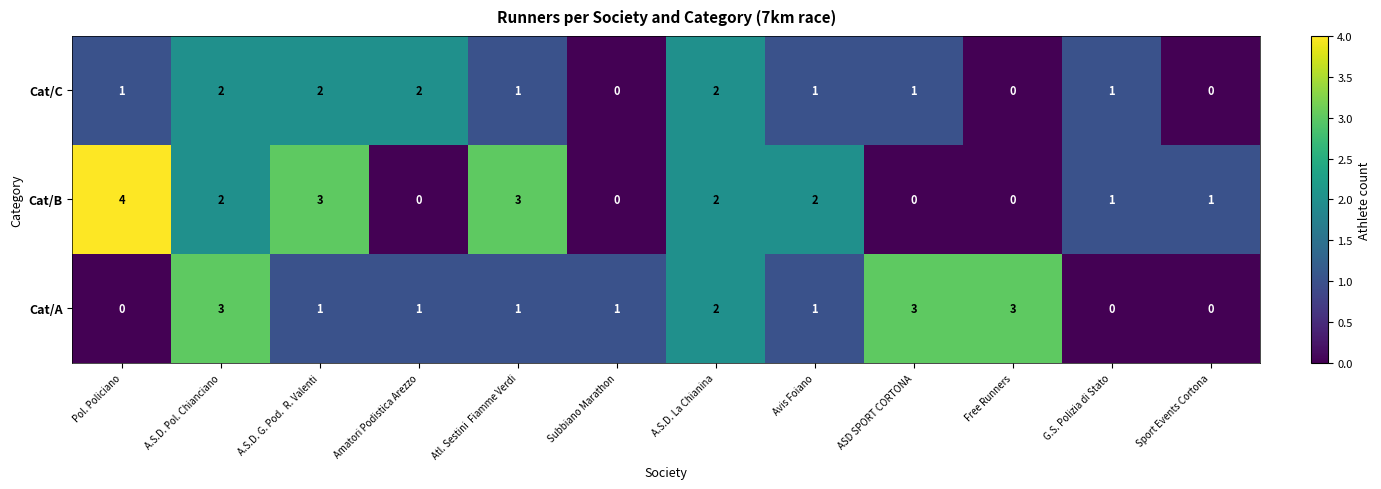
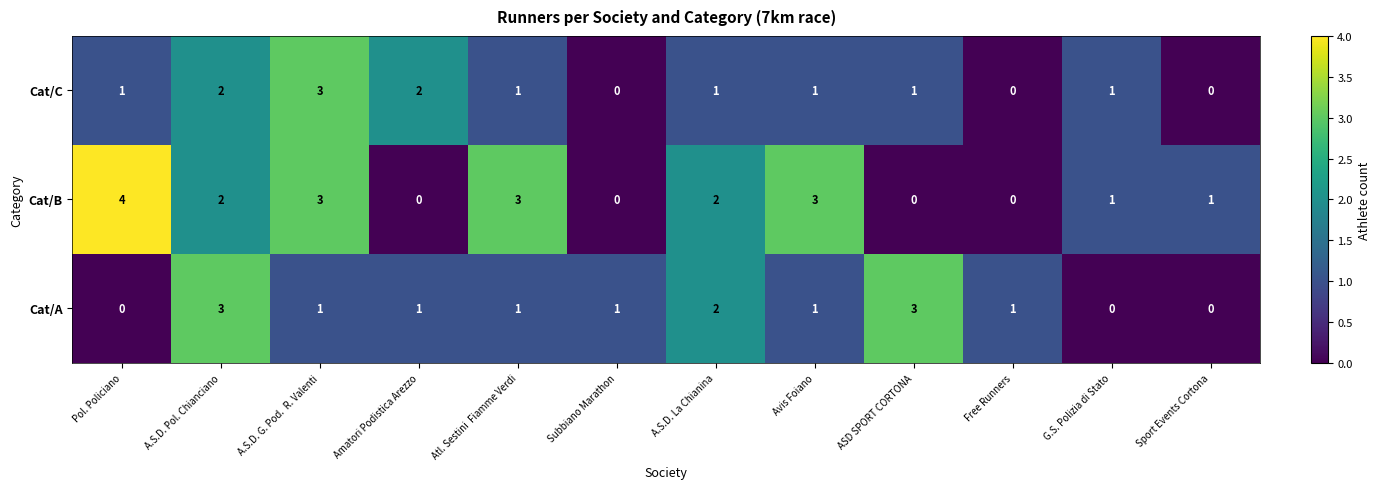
  {
    "Cat/C": {
      "Pol. Policiano": 1,
      "A.S.D. Pol. Chianciano": 2,
-     "A.S.D. G. Pod. R. Valenti": 2,
+     "A.S.D. G. Pod. R. Valenti": 3,
      "Amatori Podistica Arezzo": 2,
      "Atl. Sestini Fiamme Verdi": 1,
      "Subbiano Marathon": 0,
-     "A.S.D. La Chianina": 2,
+     "A.S.D. La Chianina": 1,
      "Avis Foiano": 1,
      "ASD SPORT CORTONA": 1,
      "Free Runners": 0,
      "G.S. Polizia di Stato": 1,
      "Sport Events Cortona": 0
    },
    "Cat/B": {
      "Pol. Policiano": 4,
      "A.S.D. Pol. Chianciano": 2,
      "A.S.D. G. Pod. R. Valenti": 3,
      "Amatori Podistica Arezzo": 0,
      "Atl. Sestini Fiamme Verdi": 3,
      "Subbiano Marathon": 0,
      "A.S.D. La Chianina": 2,
-     "Avis Foiano": 2,
+     "Avis Foiano": 3,
      "ASD SPORT CORTONA": 0,
      "Free Runners": 0,
      "G.S. Polizia di Stato": 1,
      "Sport Events Cortona": 1
    },
    "Cat/A": {
      "Pol. Policiano": 0,
      "A.S.D. Pol. Chianciano": 3,
      "A.S.D. G. Pod. R. Valenti": 1,
      "Amatori Podistica Arezzo": 1,
      "Atl. Sestini Fiamme Verdi": 1,
      "Subbiano Marathon": 1,
      "A.S.D. La Chianina": 2,
      "Avis Foiano": 1,
      "ASD SPORT CORTONA": 3,
-     "Free Runners": 3,
+     "Free Runners": 1,
      "G.S. Polizia di Stato": 0,
      "Sport Events Cortona": 0
    }
  }
